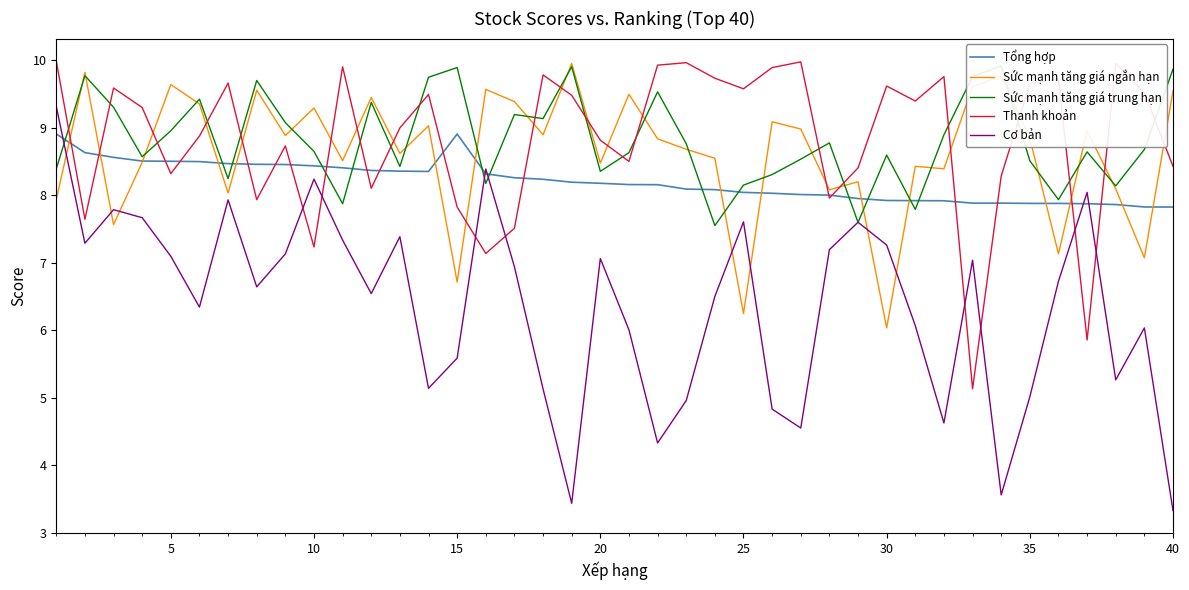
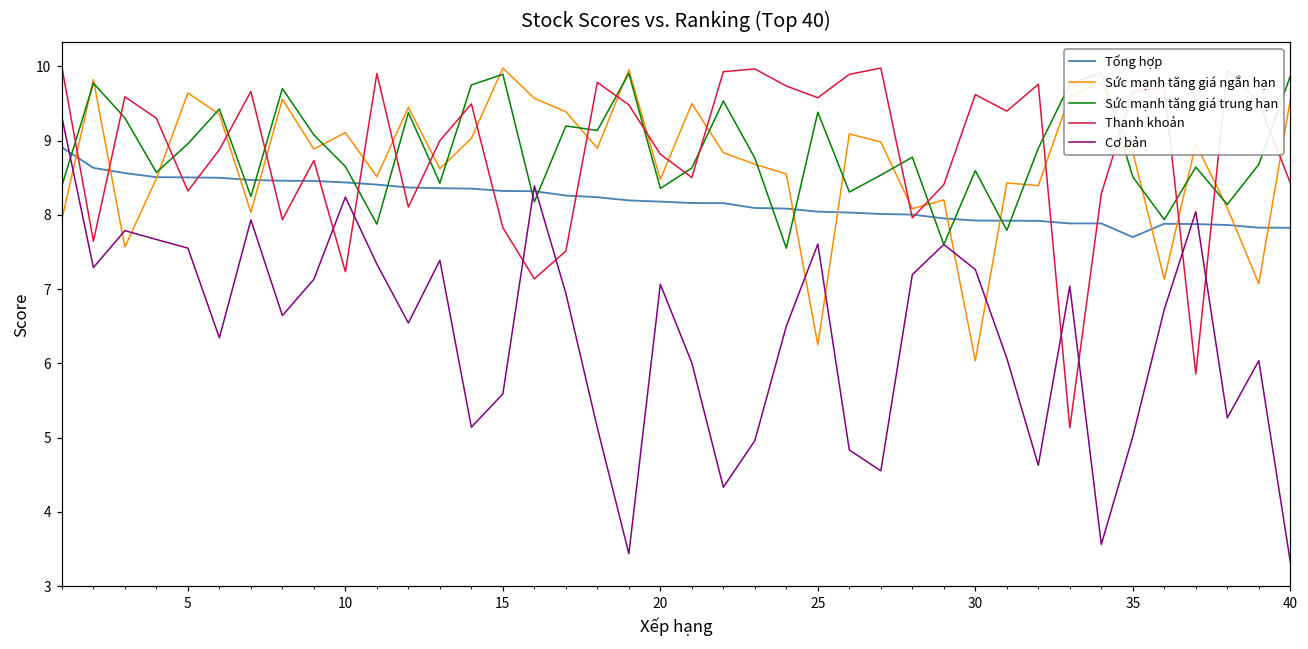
  {
    "Tổng hợp": {
      "5": 8.5,
      "10": 8.4,
-     "15": 8.9,
+     "15": 8.3,
      "20": 8.2,
      "25": 8.0,
      "30": 7.9,
-     "35": 7.9,
+     "35": 7.7,
      "40": 7.8
    },
    "Sức mạnh tăng giá ngắn hạn": {
      "5": 9.6,
-     "10": 9.3,
-     "15": 6.7,
+     "10": 9.1,
+     "15": 10.0,
      "20": 8.5,
      "25": 6.2,
      "30": 6.0,
      "40": 9.5
    },
    "Sức mạnh tăng giá trung hạn": {
      "5": 9.0,
      "10": 8.7,
      "15": 9.9,
      "20": 8.4,
-     "25": 8.2,
+     "25": 9.4,
      "30": 8.6,
      "35": 8.5,
      "40": 9.9
    },
    "Thanh khoản": {
      "5": 8.3,
      "10": 7.2,
      "15": 7.8,
      "20": 8.8,
      "25": 9.6,
      "30": 9.6,
      "40": 8.4
    },
    "Cơ bản": {
-     "5": 7.1,
+     "5": 7.6,
      "10": 8.2,
      "15": 5.6,
      "20": 7.1,
      "25": 7.6,
      "30": 7.3,
      "35": 5.0,
      "40": 3.3
    }
  }
